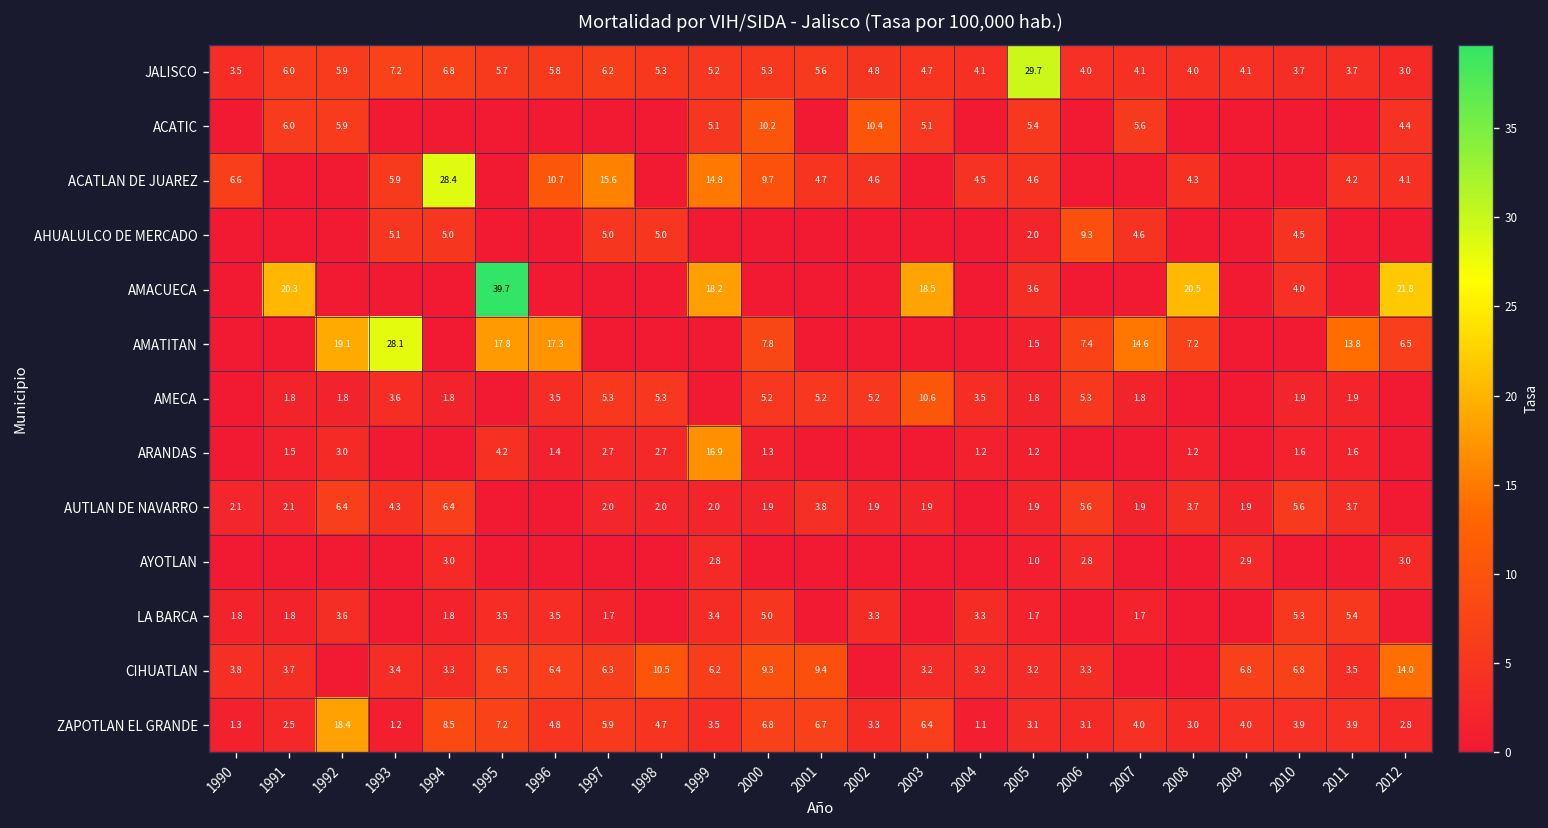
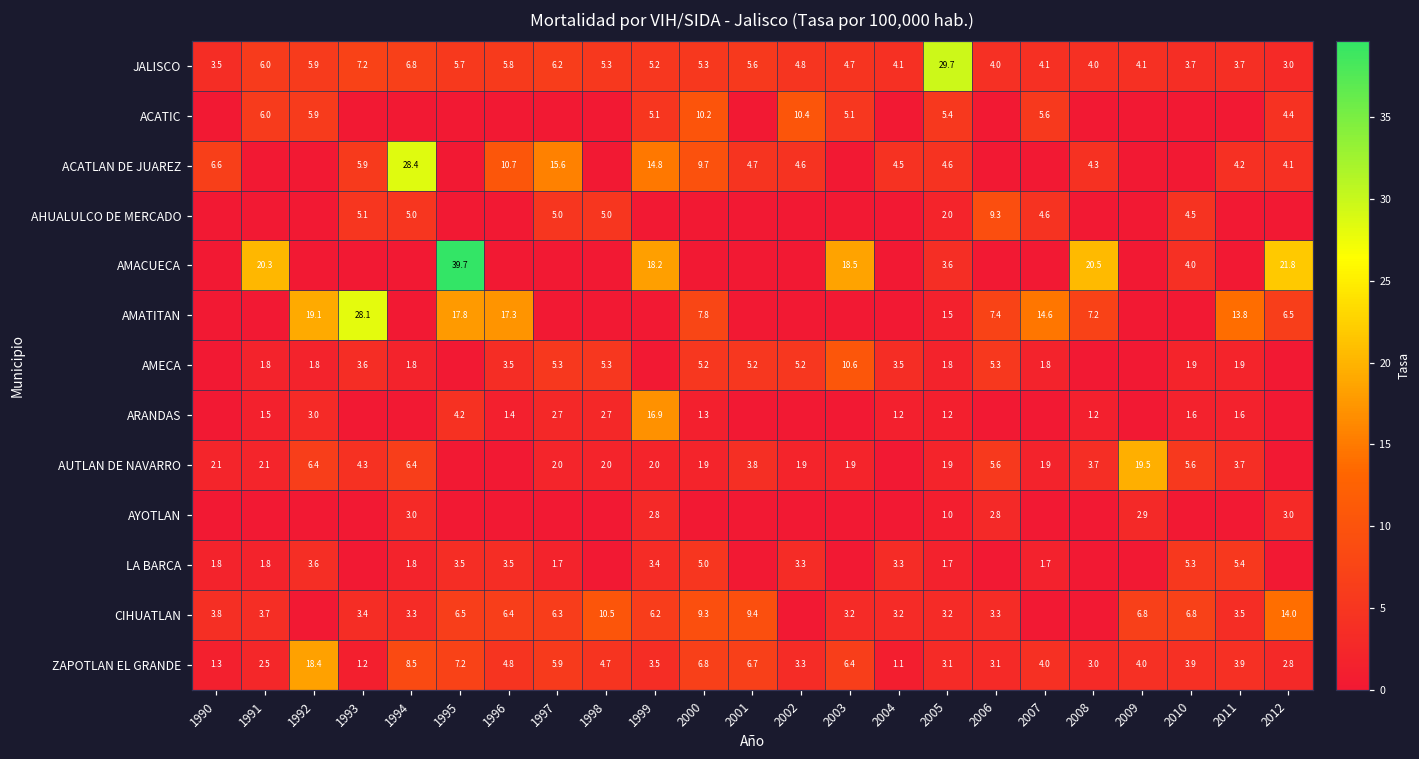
  {
    "JALISCO": {
      "1990": 3.5,
      "1991": 6.0,
      "1992": 5.9,
      "1993": 7.2,
      "1994": 6.8,
      "1995": 5.7,
      "1996": 5.8,
      "1997": 6.2,
      "1998": 5.3,
      "1999": 5.2,
      "2000": 5.3,
      "2001": 5.6,
      "2002": 4.8,
      "2003": 4.7,
      "2004": 4.1,
      "2005": 29.7,
      "2006": 4.0,
      "2007": 4.1,
      "2008": 4.0,
      "2009": 4.1,
      "2010": 3.7,
      "2011": 3.7,
      "2012": 3.0
    },
    "ACATIC": {
      "1991": 6.0,
      "1992": 5.9,
      "1999": 5.1,
      "2000": 10.2,
      "2002": 10.4,
      "2003": 5.1,
      "2005": 5.4,
      "2007": 5.6,
      "2012": 4.4
    },
    "ACATLAN DE JUAREZ": {
      "1990": 6.6,
      "1993": 5.9,
      "1994": 28.4,
      "1996": 10.7,
      "1997": 15.6,
      "1999": 14.8,
      "2000": 9.7,
      "2001": 4.7,
      "2002": 4.6,
      "2004": 4.5,
      "2005": 4.6,
      "2008": 4.3,
      "2011": 4.2,
      "2012": 4.1
    },
    "AHUALULCO DE MERCADO": {
      "1993": 5.1,
      "1994": 5.0,
      "1997": 5.0,
      "1998": 5.0,
      "2005": 2.0,
      "2006": 9.3,
      "2007": 4.6,
      "2010": 4.5
    },
    "AMACUECA": {
      "1991": 20.3,
      "1995": 39.7,
      "1999": 18.2,
      "2003": 18.5,
      "2005": 3.6,
      "2008": 20.5,
      "2010": 4.0,
      "2012": 21.8
    },
    "AMATITAN": {
      "1992": 19.1,
      "1993": 28.1,
      "1995": 17.8,
      "1996": 17.3,
      "2000": 7.8,
      "2005": 1.5,
      "2006": 7.4,
      "2007": 14.6,
      "2008": 7.2,
      "2011": 13.8,
      "2012": 6.5
    },
    "AMECA": {
      "1991": 1.8,
      "1992": 1.8,
      "1993": 3.6,
      "1994": 1.8,
      "1996": 3.5,
      "1997": 5.3,
      "1998": 5.3,
      "2000": 5.2,
      "2001": 5.2,
      "2002": 5.2,
      "2003": 10.6,
      "2004": 3.5,
      "2005": 1.8,
      "2006": 5.3,
      "2007": 1.8,
      "2010": 1.9,
      "2011": 1.9
    },
    "ARANDAS": {
      "1991": 1.5,
      "1992": 3.0,
      "1995": 4.2,
      "1996": 1.4,
      "1997": 2.7,
      "1998": 2.7,
      "1999": 16.9,
      "2000": 1.3,
      "2004": 1.2,
      "2005": 1.2,
      "2008": 1.2,
      "2010": 1.6,
      "2011": 1.6
    },
    "AUTLAN DE NAVARRO": {
      "1990": 2.1,
      "1991": 2.1,
      "1992": 6.4,
      "1993": 4.3,
      "1994": 6.4,
      "1997": 2.0,
      "1998": 2.0,
      "1999": 2.0,
      "2000": 1.9,
      "2001": 3.8,
      "2002": 1.9,
      "2003": 1.9,
      "2005": 1.9,
      "2006": 5.6,
      "2007": 1.9,
      "2008": 3.7,
-     "2009": 1.9,
+     "2009": 19.5,
      "2010": 5.6,
      "2011": 3.7
    },
    "AYOTLAN": {
      "1994": 3.0,
      "1999": 2.8,
      "2005": 1.0,
      "2006": 2.8,
      "2009": 2.9,
      "2012": 3.0
    },
    "LA BARCA": {
      "1990": 1.8,
      "1991": 1.8,
      "1992": 3.6,
      "1994": 1.8,
      "1995": 3.5,
      "1996": 3.5,
      "1997": 1.7,
      "1999": 3.4,
      "2000": 5.0,
      "2002": 3.3,
      "2004": 3.3,
      "2005": 1.7,
      "2007": 1.7,
      "2010": 5.3,
      "2011": 5.4
    },
    "CIHUATLAN": {
      "1990": 3.8,
      "1991": 3.7,
      "1993": 3.4,
      "1994": 3.3,
      "1995": 6.5,
      "1996": 6.4,
      "1997": 6.3,
      "1998": 10.5,
      "1999": 6.2,
      "2000": 9.3,
      "2001": 9.4,
      "2003": 3.2,
      "2004": 3.2,
      "2005": 3.2,
      "2006": 3.3,
      "2009": 6.8,
      "2010": 6.8,
      "2011": 3.5,
      "2012": 14.0
    },
    "ZAPOTLAN EL GRANDE": {
      "1990": 1.3,
      "1991": 2.5,
      "1992": 18.4,
      "1993": 1.2,
      "1994": 8.5,
      "1995": 7.2,
      "1996": 4.8,
      "1997": 5.9,
      "1998": 4.7,
      "1999": 3.5,
      "2000": 6.8,
      "2001": 6.7,
      "2002": 3.3,
      "2003": 6.4,
      "2004": 1.1,
      "2005": 3.1,
      "2006": 3.1,
      "2007": 4.0,
      "2008": 3.0,
      "2009": 4.0,
      "2010": 3.9,
      "2011": 3.9,
      "2012": 2.8
    }
  }
